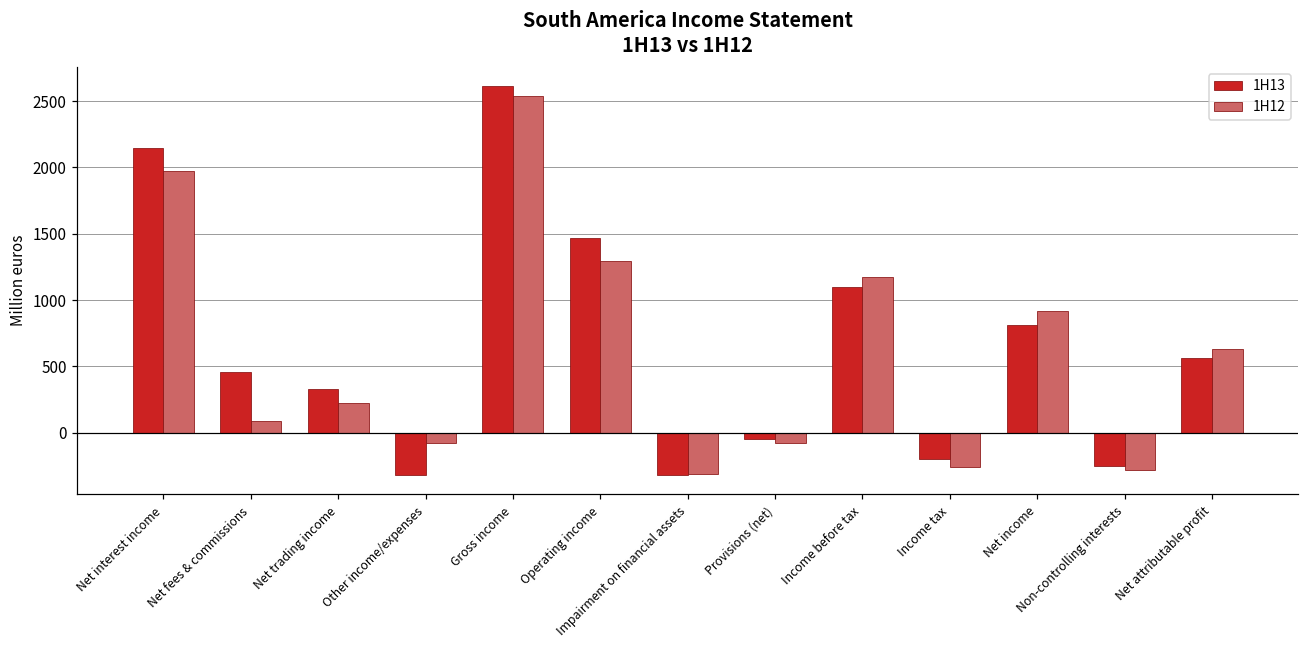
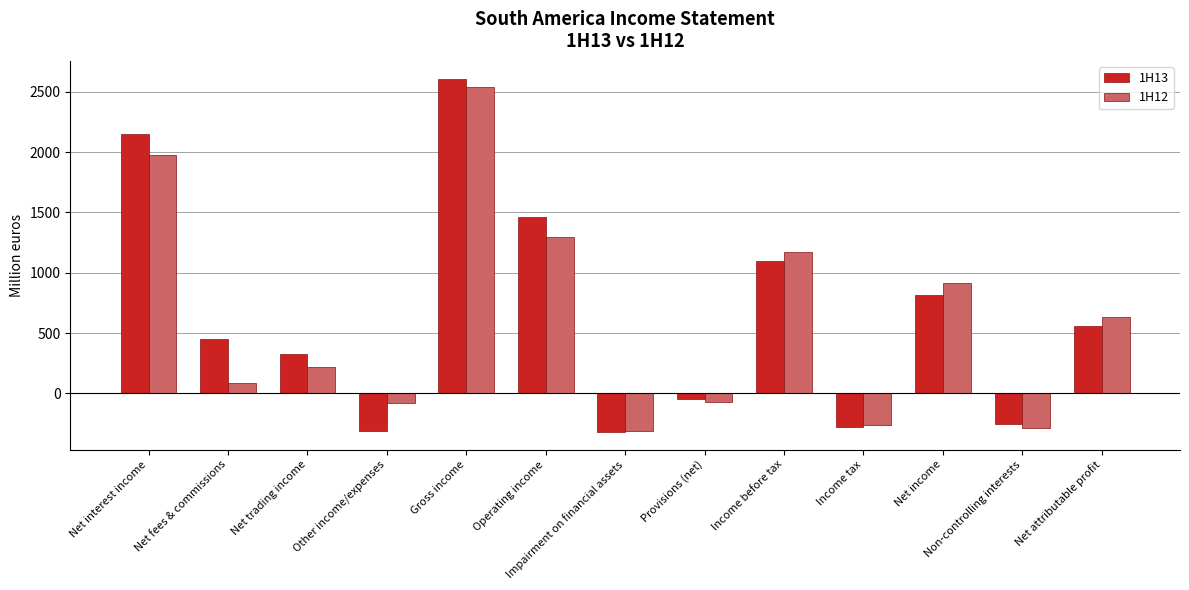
  {
    "1H13": {
      "Net interest income": 2150,
      "Net fees & commissions": 450,
      "Net trading income": 330,
      "Other income/expenses": -320,
      "Gross income": 2610,
      "Operating income": 1460,
      "Impairment on financial assets": -320,
      "Provisions (net)": -50,
      "Income before tax": 1100,
-     "Income tax": -200,
+     "Income tax": -280,
      "Net income": 810,
      "Non-controlling interests": -250,
      "Net attributable profit": 560
    },
    "1H12": {
      "Net interest income": 1970,
      "Net fees & commissions": 80,
      "Net trading income": 220,
      "Other income/expenses": -80,
      "Gross income": 2540,
      "Operating income": 1300,
      "Impairment on financial assets": -310,
      "Provisions (net)": -80,
      "Income before tax": 1170,
      "Income tax": -260,
      "Net income": 910,
      "Non-controlling interests": -280,
      "Net attributable profit": 630
    }
  }
